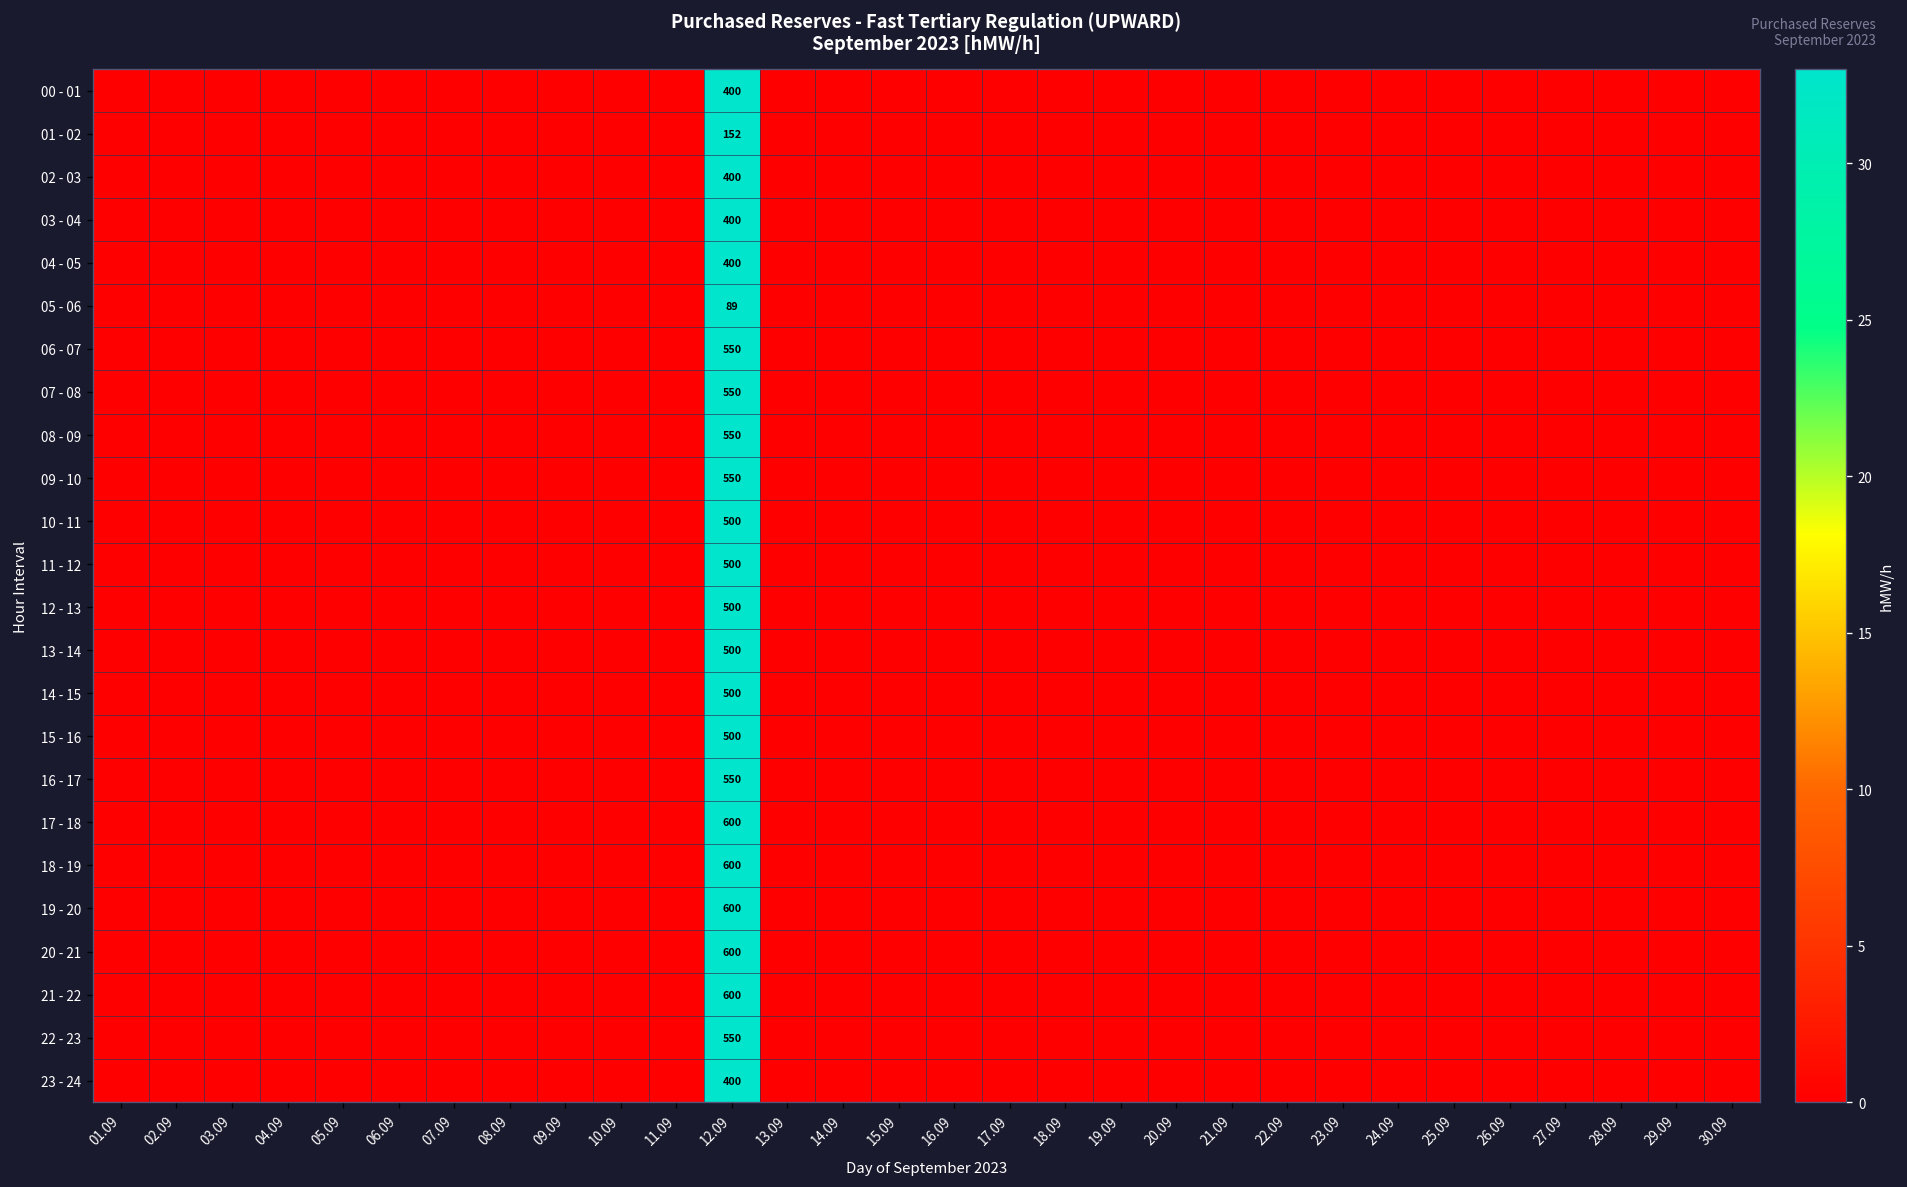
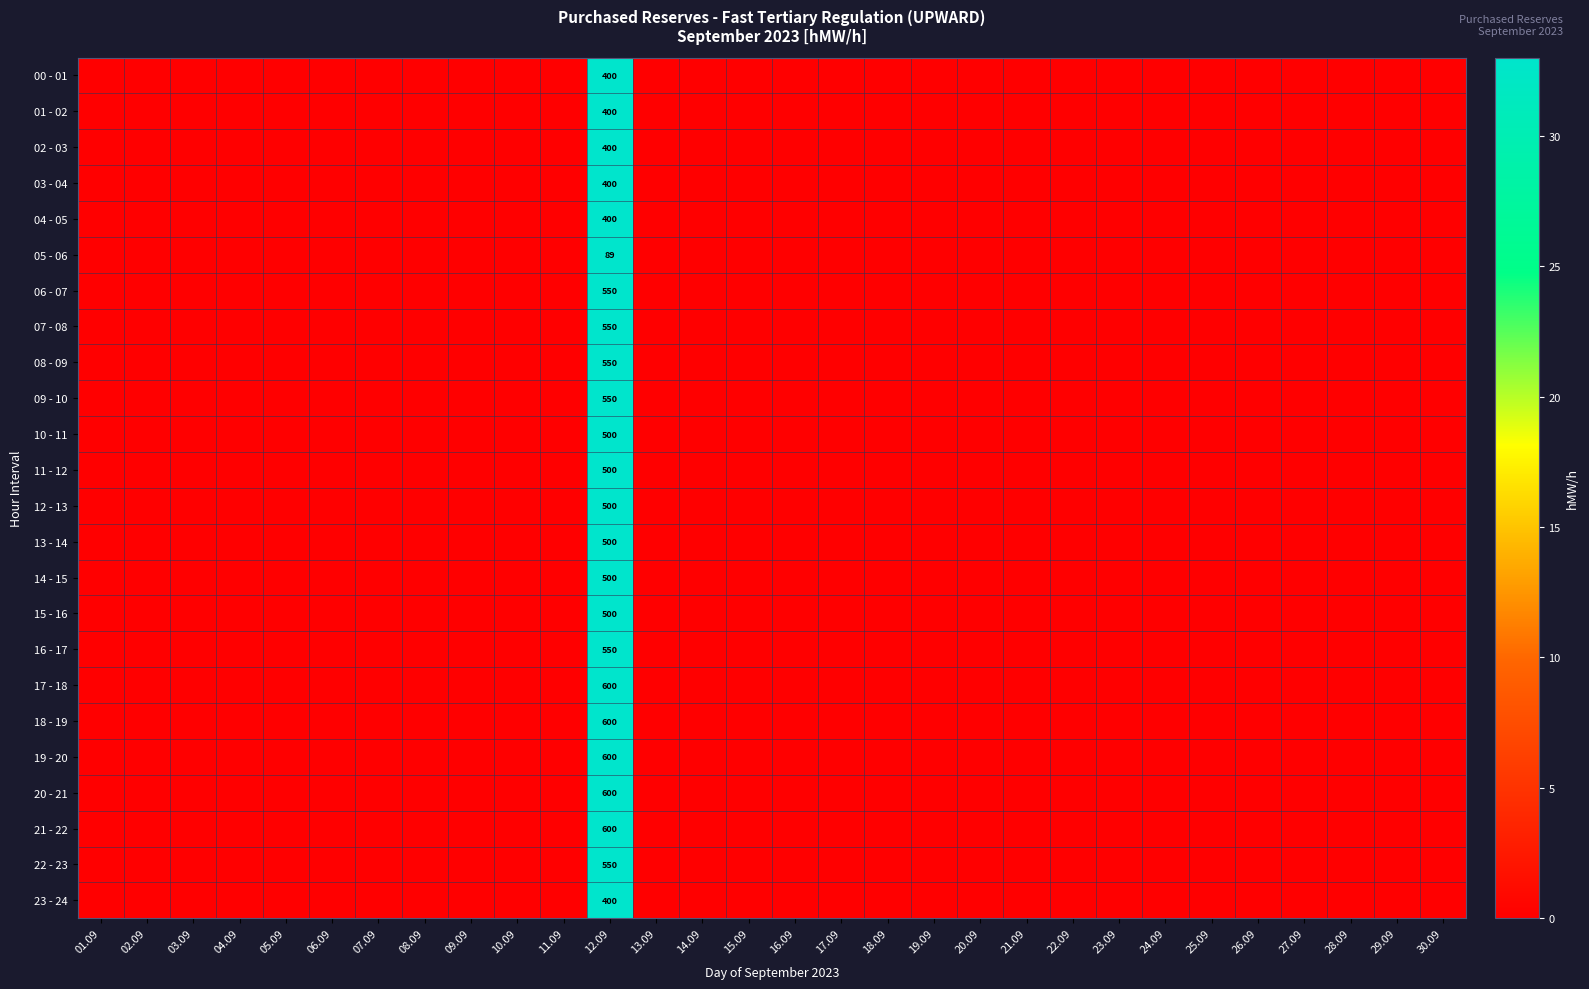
  {
    "00 - 01": {
      "12.09": 400
    },
    "01 - 02": {
-     "12.09": 152
+     "12.09": 400
    },
    "02 - 03": {
      "12.09": 400
    },
    "03 - 04": {
      "12.09": 400
    },
    "04 - 05": {
      "12.09": 400
    },
    "05 - 06": {
      "12.09": 89
    },
    "06 - 07": {
      "12.09": 550
    },
    "07 - 08": {
      "12.09": 550
    },
    "08 - 09": {
      "12.09": 550
    },
    "09 - 10": {
      "12.09": 550
    },
    "10 - 11": {
      "12.09": 500
    },
    "11 - 12": {
      "12.09": 500
    },
    "12 - 13": {
      "12.09": 500
    },
    "13 - 14": {
      "12.09": 500
    },
    "14 - 15": {
      "12.09": 500
    },
    "15 - 16": {
      "12.09": 500
    },
    "16 - 17": {
      "12.09": 550
    },
    "17 - 18": {
      "12.09": 600
    },
    "18 - 19": {
      "12.09": 600
    },
    "19 - 20": {
      "12.09": 600
    },
    "20 - 21": {
      "12.09": 600
    },
    "21 - 22": {
      "12.09": 600
    },
    "22 - 23": {
      "12.09": 550
    },
    "23 - 24": {
      "12.09": 400
    }
  }
